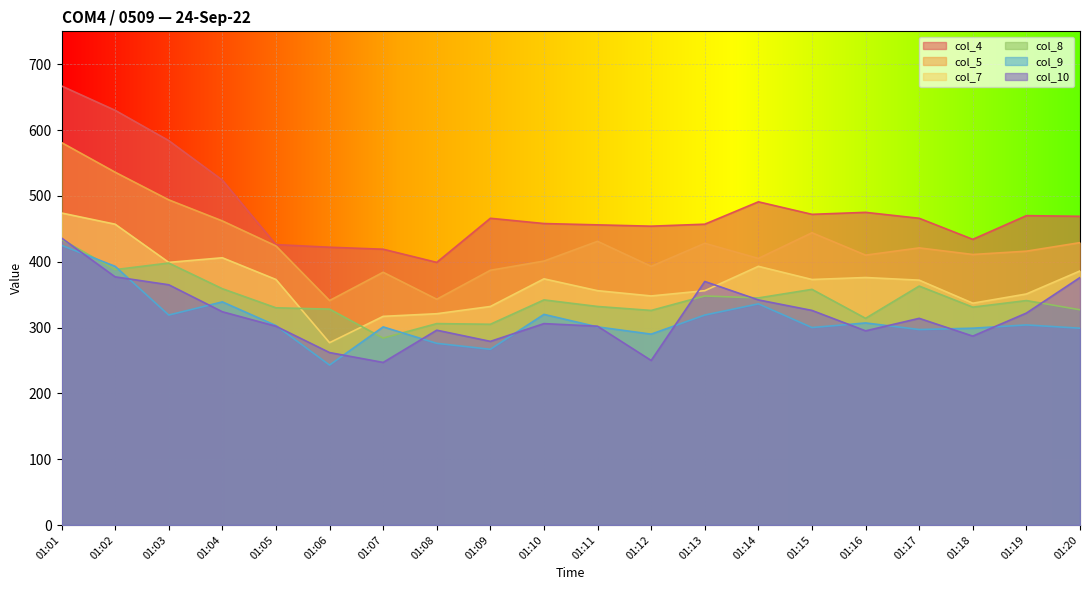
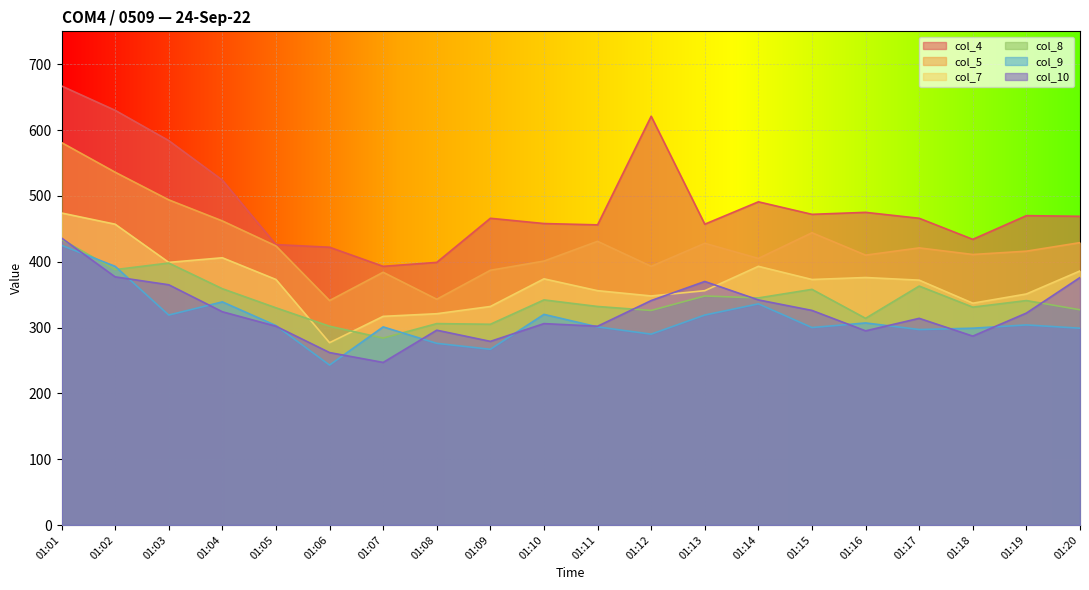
  {
    "col_4": {
      "01:01": 670,
      "01:02": 630,
      "01:03": 580,
      "01:04": 520,
      "01:06": 420,
-     "01:07": 420,
+     "01:07": 390,
      "01:08": 400,
      "01:09": 470,
      "01:10": 460,
      "01:11": 460,
-     "01:12": 450,
+     "01:12": 620,
      "01:13": 460,
      "01:14": 490,
      "01:15": 470,
      "01:16": 480,
      "01:17": 470,
      "01:18": 430,
      "01:19": 470,
      "01:20": 470
    },
    "col_8": {
      "01:02": 390,
      "01:04": 360,
      "01:05": 330,
-     "01:06": 330,
+     "01:06": 300,
      "01:07": 280,
      "01:08": 310,
      "01:09": 310,
      "01:10": 340,
      "01:11": 330,
      "01:12": 330,
      "01:13": 350,
      "01:15": 360,
      "01:16": 310,
      "01:17": 360,
      "01:18": 330,
      "01:19": 340,
      "01:20": 330
    },
    "col_9": {
      "01:01": 430,
      "01:02": 390,
      "01:03": 320,
      "01:04": 340,
      "01:06": 240,
      "01:07": 300,
      "01:08": 280,
      "01:09": 270,
      "01:10": 320,
      "01:12": 290,
      "01:13": 320,
      "01:14": 340,
      "01:15": 300,
      "01:16": 310,
      "01:17": 300,
      "01:18": 300,
      "01:19": 300,
      "01:20": 300
    },
    "col_10": {
      "01:02": 380,
      "01:03": 370,
      "01:04": 320,
      "01:06": 260,
      "01:07": 250,
      "01:08": 300,
      "01:09": 280,
      "01:10": 310,
-     "01:12": 250,
+     "01:12": 340,
      "01:13": 370,
      "01:15": 330,
      "01:16": 300,
      "01:17": 310,
      "01:18": 290,
      "01:19": 320,
      "01:20": 380
    }
  }
